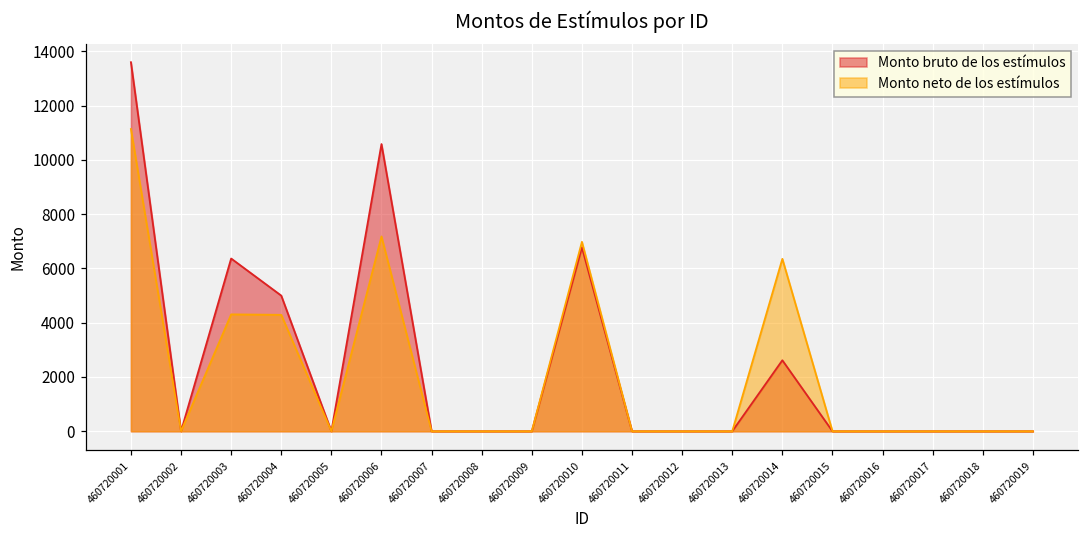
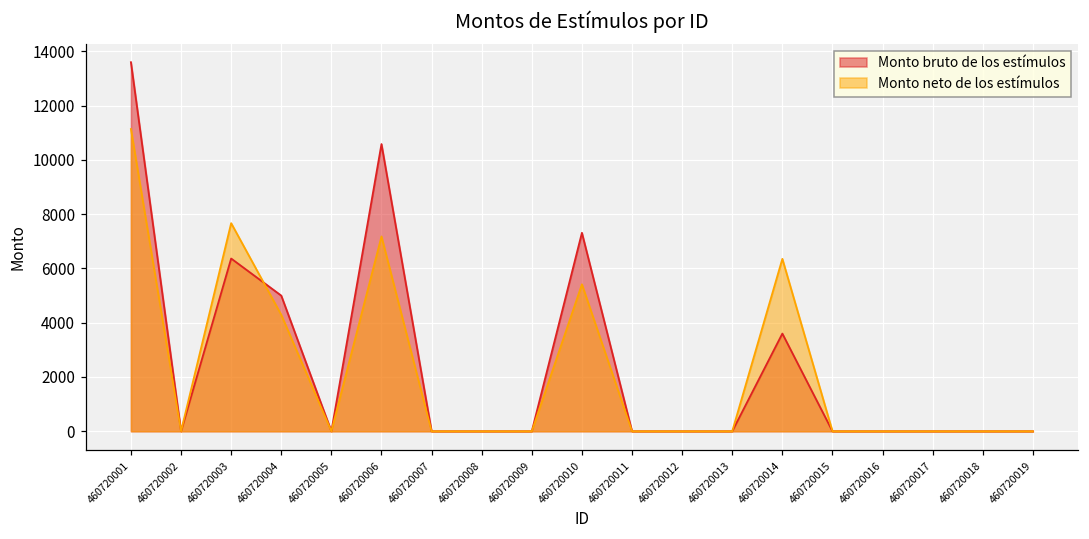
  {
    "Monto bruto de los estímulos": {
      "460720001": 13600,
      "460720003": 6400,
      "460720004": 5000,
      "460720006": 10600,
-     "460720010": 6800,
-     "460720014": 2600
+     "460720010": 7300,
+     "460720014": 3600
    },
    "Monto neto de los estímulos": {
      "460720001": 11100,
-     "460720003": 4300,
+     "460720003": 7700,
      "460720004": 4300,
      "460720006": 7200,
-     "460720010": 7000,
+     "460720010": 5400,
      "460720014": 6400
    }
  }
